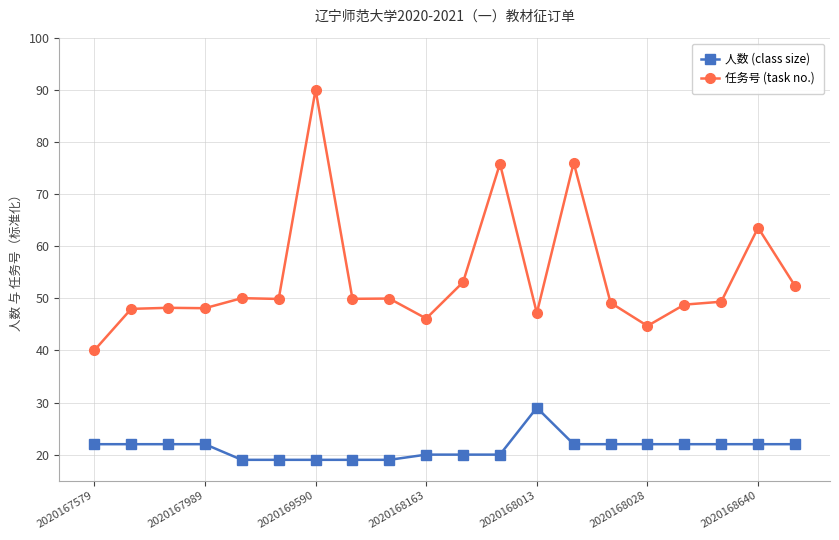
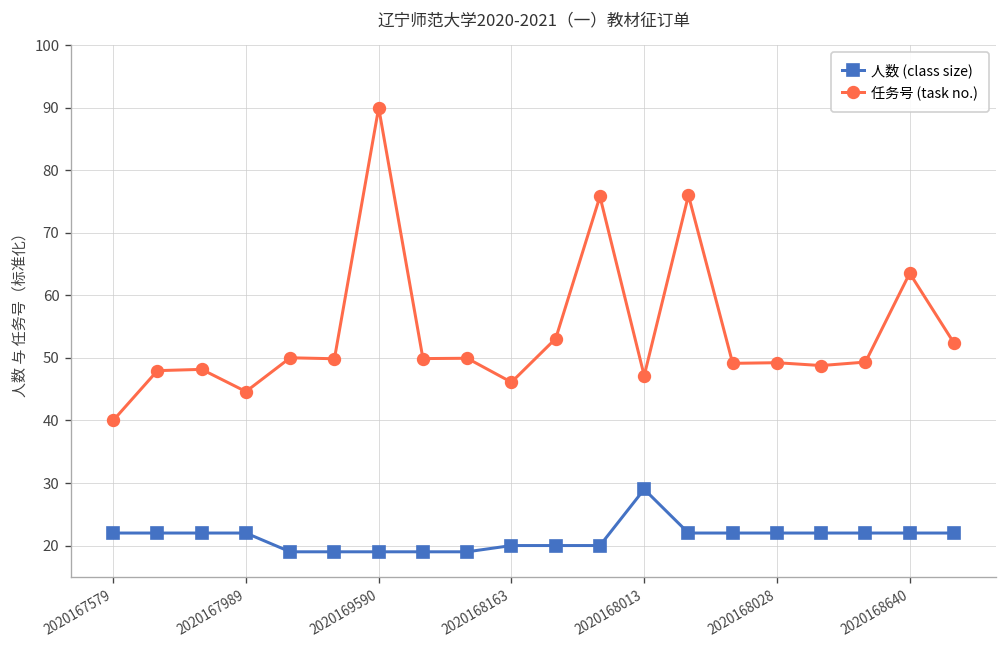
  {
    "人数 (class size)": {
      "2020167579": 22,
      "2020167989": 22,
      "2020169590": 19,
      "2020168163": 20,
      "2020168013": 29,
      "2020168028": 22,
      "2020168640": 22
    },
    "任务号 (task no.)": {
      "2020167579": 40,
-     "2020167989": 48,
+     "2020167989": 45,
      "2020169590": 90,
      "2020168163": 46,
      "2020168013": 47,
-     "2020168028": 45,
+     "2020168028": 49,
      "2020168640": 64
    }
  }
